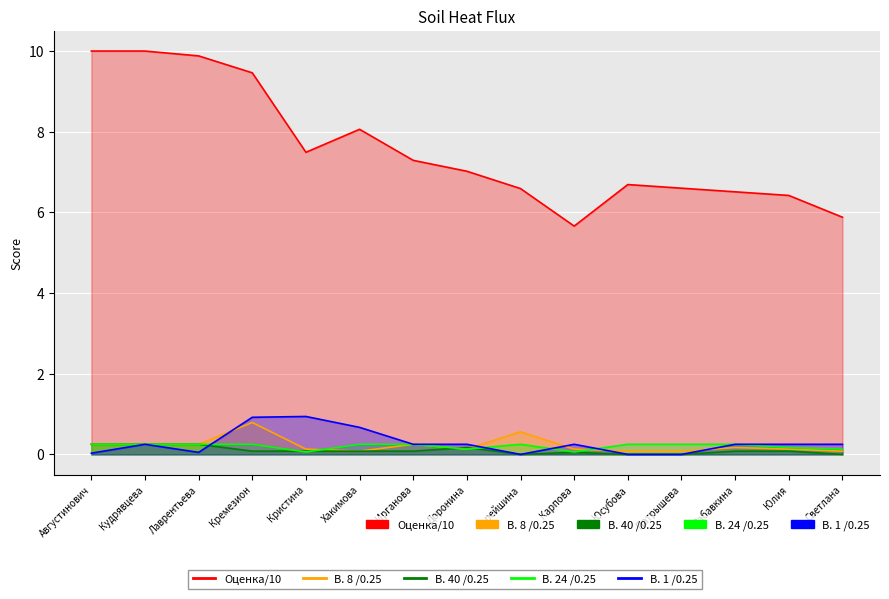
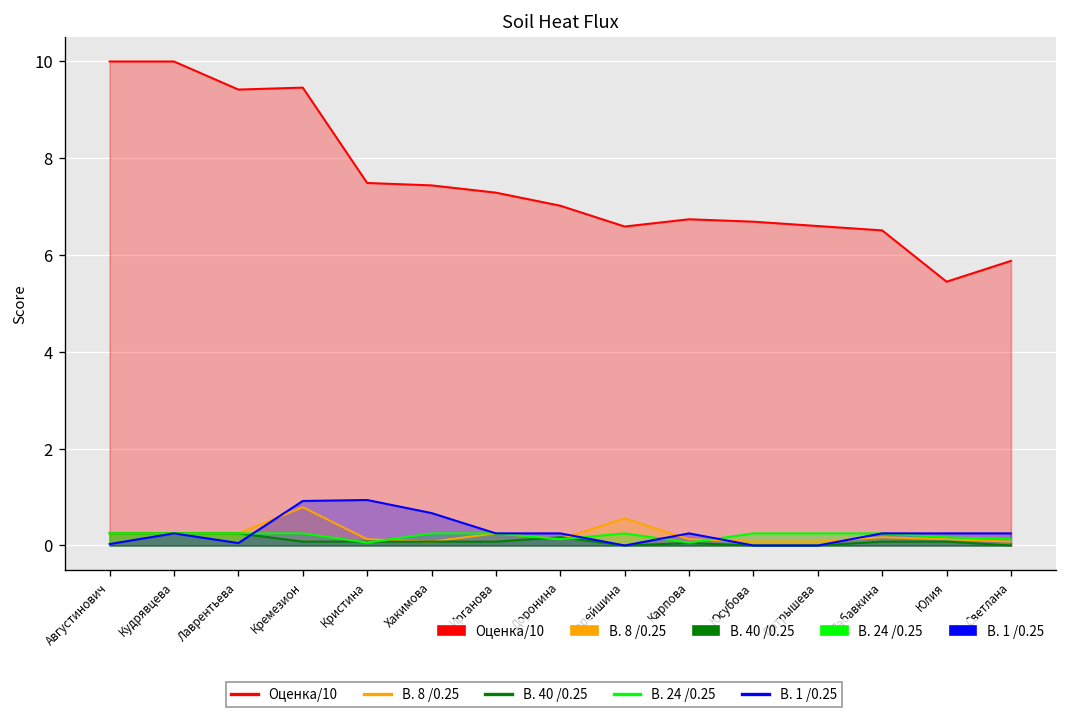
  {
    "Оценка/10": {
      "Августинович": 10.0,
      "Кудрявцева": 10.0,
-     "Лаврентьева": 9.9,
+     "Лаврентьева": 9.4,
      "Кремезион": 9.5,
      "Кристина": 7.5,
-     "Хакимова": 8.1,
+     "Хакимова": 7.4,
      "Ирганова": 7.3,
      "Доронина": 7.0,
      "Гарейшина": 6.6,
-     "Карпова": 5.7,
+     "Карпова": 6.7,
      "Юсубова": 6.7,
      "Патрышева": 6.6,
      "Забавкина": 6.5,
-     "Юлия": 6.4,
+     "Юлия": 5.5,
      "Светлана": 5.9
    },
    "В. 8 /0.25": {
      "Кремезион": 0.8,
      "Гарейшина": 0.6,
      "Карпова": 0.1,
      "Юсубова": 0.1,
      "Патрышева": 0.1,
      "Забавкина": 0.2
    },
    "В. 1 /0.25": {
      "Августинович": 0.0,
      "Лаврентьева": 0.1,
      "Кремезион": 0.9,
      "Кристина": 0.9,
      "Хакимова": 0.7,
      "Доронина": 0.3,
      "Карпова": 0.3,
      "Юлия": 0.3,
      "Светлана": 0.3
    }
  }
